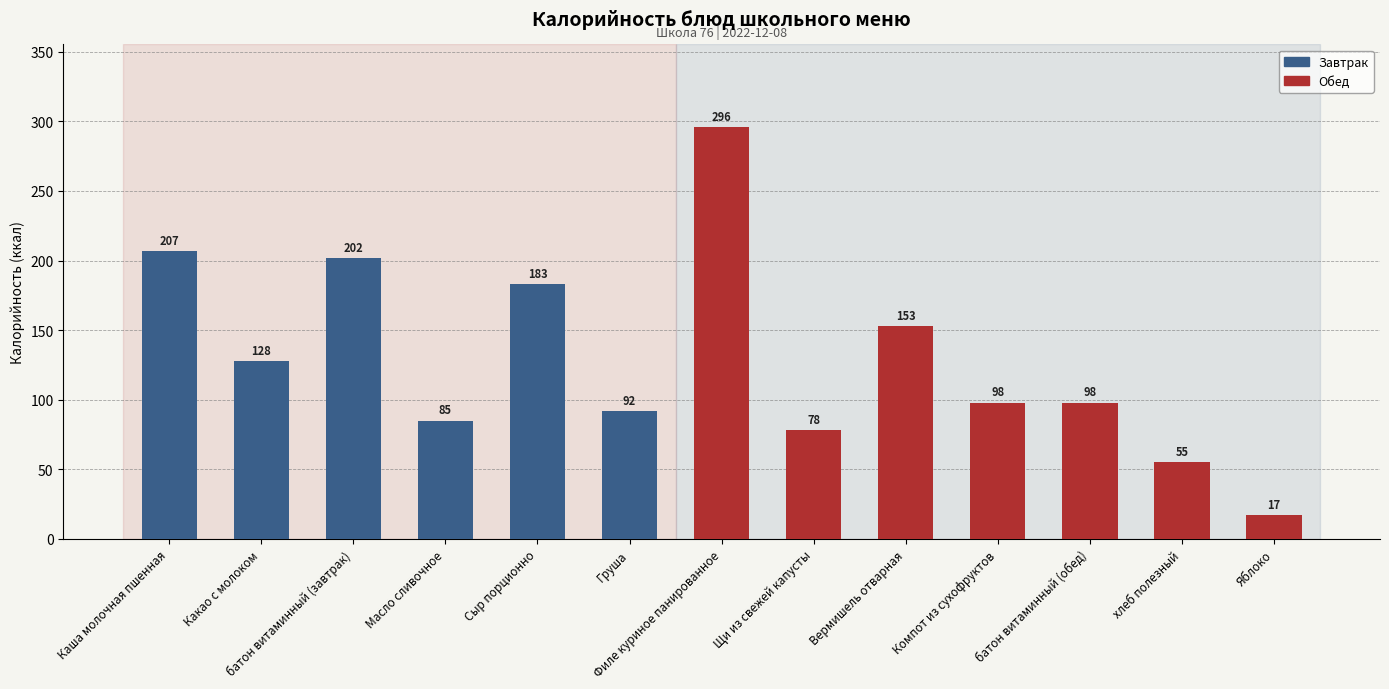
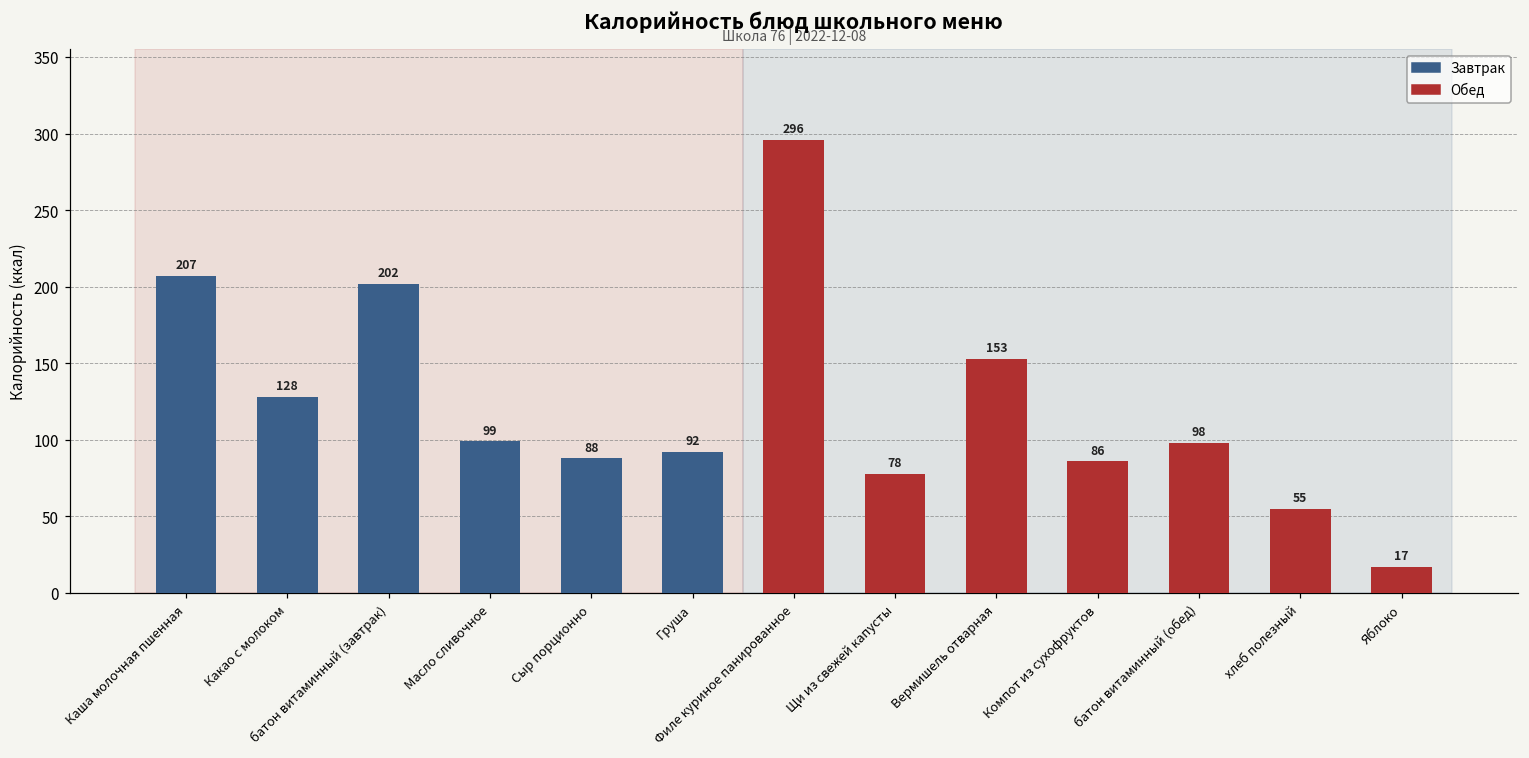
  {
    "Каша молочная пшенная": 207,
    "Какао с молоком": 128,
    "батон витаминный (завтрак)": 202,
-   "Масло сливочное": 85,
-   "Сыр порционно": 183,
+   "Масло сливочное": 99,
+   "Сыр порционно": 88,
    "Груша": 92,
    "Филе куриное панированное": 296,
    "Щи из свежей капусты": 78,
    "Вермишель отварная": 153,
-   "Компот из сухофруктов": 98,
+   "Компот из сухофруктов": 86,
    "батон витаминный (обед)": 98,
    "хлеб полезный": 55,
    "Яблоко": 17
  }
